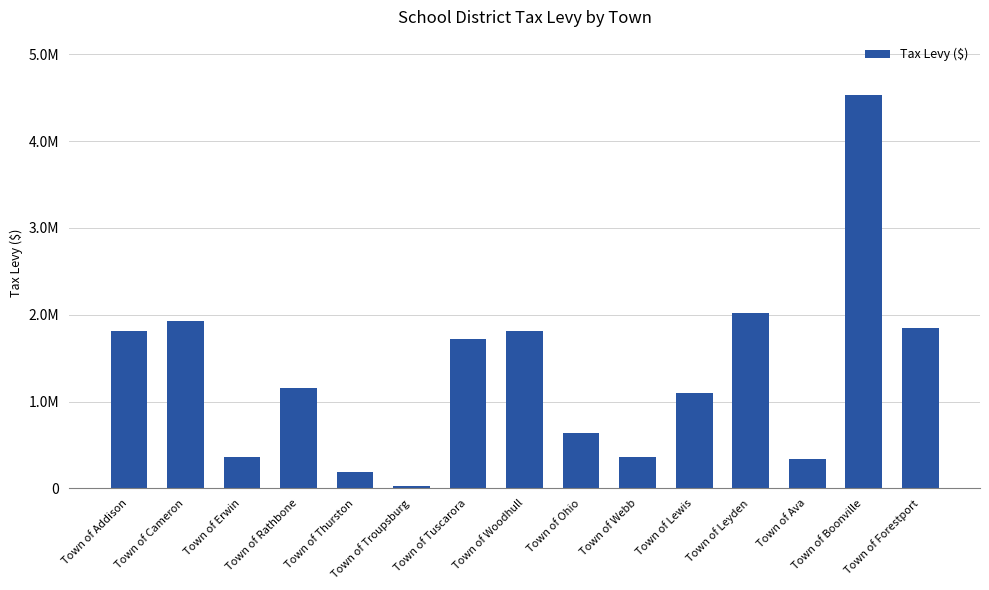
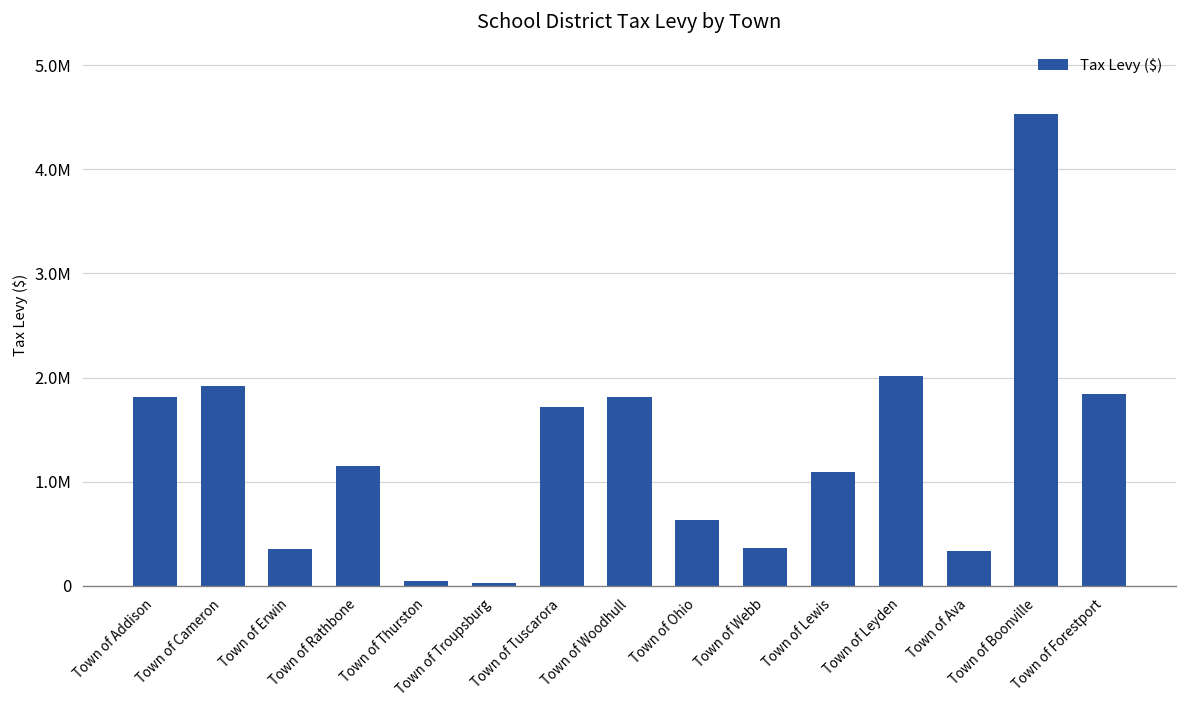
  {
    "Town of Addison": 1800000,
    "Town of Cameron": 1900000,
    "Town of Erwin": 400000,
    "Town of Rathbone": 1200000,
-   "Town of Thurston": 200000,
+   "Town of Thurston": 0,
    "Town of Troupsburg": 0,
    "Town of Tuscarora": 1700000,
    "Town of Woodhull": 1800000,
    "Town of Ohio": 600000,
    "Town of Webb": 400000,
    "Town of Lewis": 1100000,
    "Town of Leyden": 2000000,
    "Town of Ava": 300000,
    "Town of Boonville": 4500000,
    "Town of Forestport": 1800000
  }
